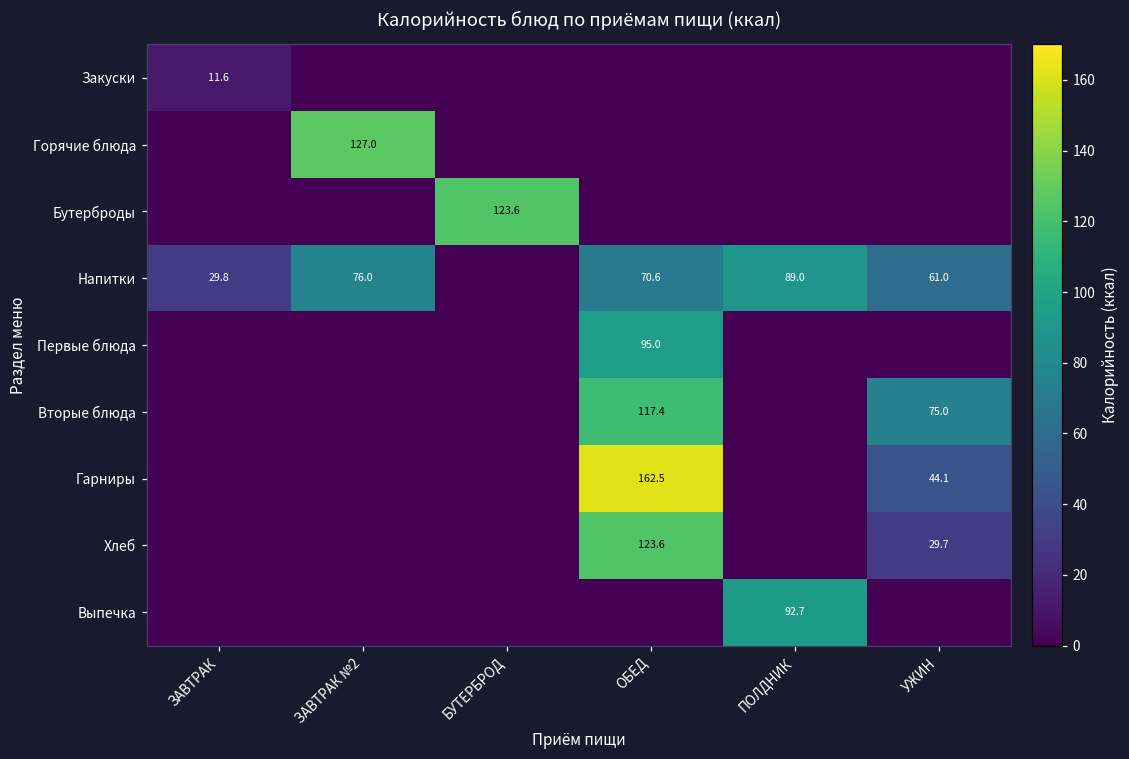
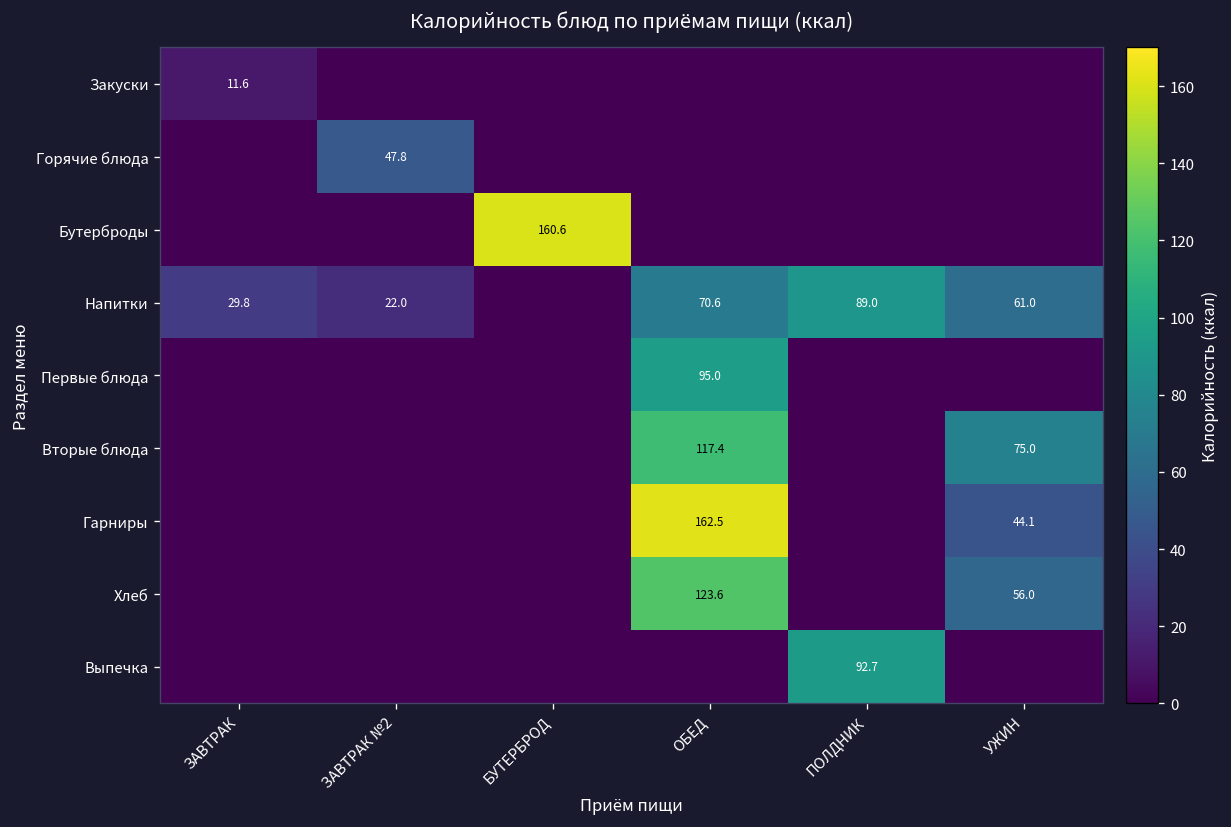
  {
    "Закуски": {
      "ЗАВТРАК": 11.6
    },
    "Горячие блюда": {
-     "ЗАВТРАК №2": 127.0
+     "ЗАВТРАК №2": 47.8
    },
    "Бутерброды": {
-     "БУТЕРБРОД": 123.6
+     "БУТЕРБРОД": 160.6
    },
    "Напитки": {
      "ЗАВТРАК": 29.8,
-     "ЗАВТРАК №2": 76.0,
+     "ЗАВТРАК №2": 22.0,
      "ОБЕД": 70.6,
      "ПОЛДНИК": 89.0,
      "УЖИН": 61.0
    },
    "Первые блюда": {
      "ОБЕД": 95.0
    },
    "Вторые блюда": {
      "ОБЕД": 117.4,
      "УЖИН": 75.0
    },
    "Гарниры": {
      "ОБЕД": 162.5,
      "УЖИН": 44.1
    },
    "Хлеб": {
      "ОБЕД": 123.6,
-     "УЖИН": 29.7
+     "УЖИН": 56.0
    },
    "Выпечка": {
      "ПОЛДНИК": 92.7
    }
  }
